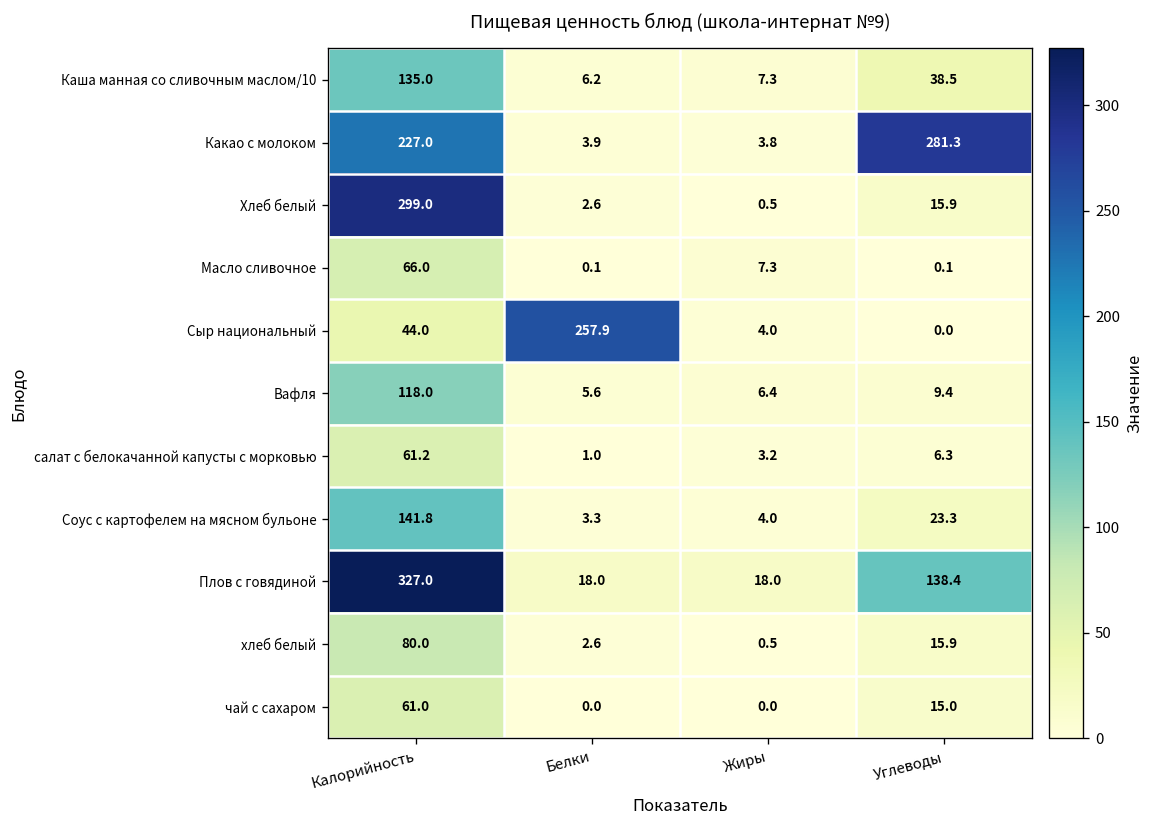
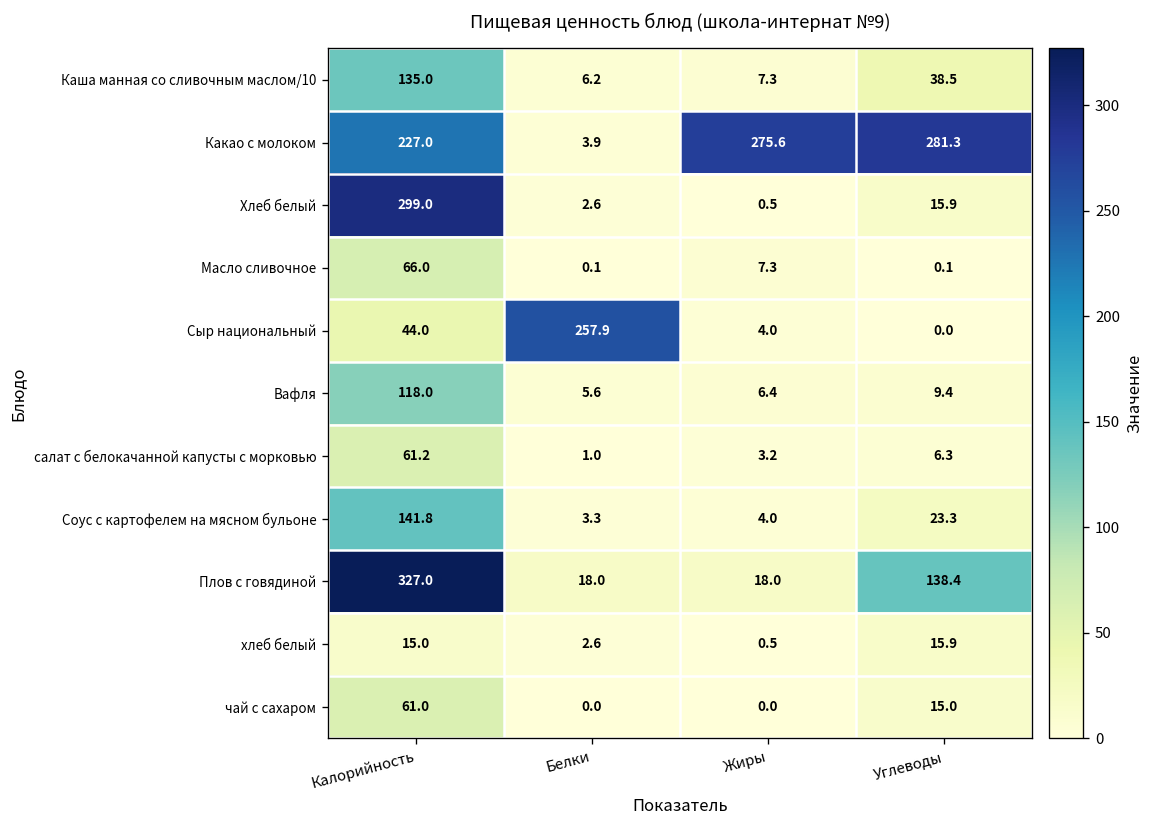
  {
    "Каша манная со сливочным маслом/10": {
      "Калорийность": 135.0,
      "Белки": 6.2,
      "Жиры": 7.3,
      "Углеводы": 38.5
    },
    "Какао с молоком": {
      "Калорийность": 227.0,
      "Белки": 3.9,
-     "Жиры": 3.8,
+     "Жиры": 275.6,
      "Углеводы": 281.3
    },
    "Хлеб белый": {
      "Калорийность": 299.0,
      "Белки": 2.6,
      "Жиры": 0.5,
      "Углеводы": 15.9
    },
    "Масло сливочное": {
      "Калорийность": 66.0,
      "Белки": 0.1,
      "Жиры": 7.3,
      "Углеводы": 0.1
    },
    "Сыр национальный": {
      "Калорийность": 44.0,
      "Белки": 257.9,
      "Жиры": 4.0,
      "Углеводы": 0.0
    },
    "Вафля": {
      "Калорийность": 118.0,
      "Белки": 5.6,
      "Жиры": 6.4,
      "Углеводы": 9.4
    },
    "салат с белокачанной капусты с морковью": {
      "Калорийность": 61.2,
      "Белки": 1.0,
      "Жиры": 3.2,
      "Углеводы": 6.3
    },
    "Соус с картофелем на мясном бульоне": {
      "Калорийность": 141.8,
      "Белки": 3.3,
      "Жиры": 4.0,
      "Углеводы": 23.3
    },
    "Плов с говядиной": {
      "Калорийность": 327.0,
      "Белки": 18.0,
      "Жиры": 18.0,
      "Углеводы": 138.4
    },
    "хлеб белый": {
-     "Калорийность": 80.0,
+     "Калорийность": 15.0,
      "Белки": 2.6,
      "Жиры": 0.5,
      "Углеводы": 15.9
    },
    "чай с сахаром": {
      "Калорийность": 61.0,
      "Белки": 0.0,
      "Жиры": 0.0,
      "Углеводы": 15.0
    }
  }
